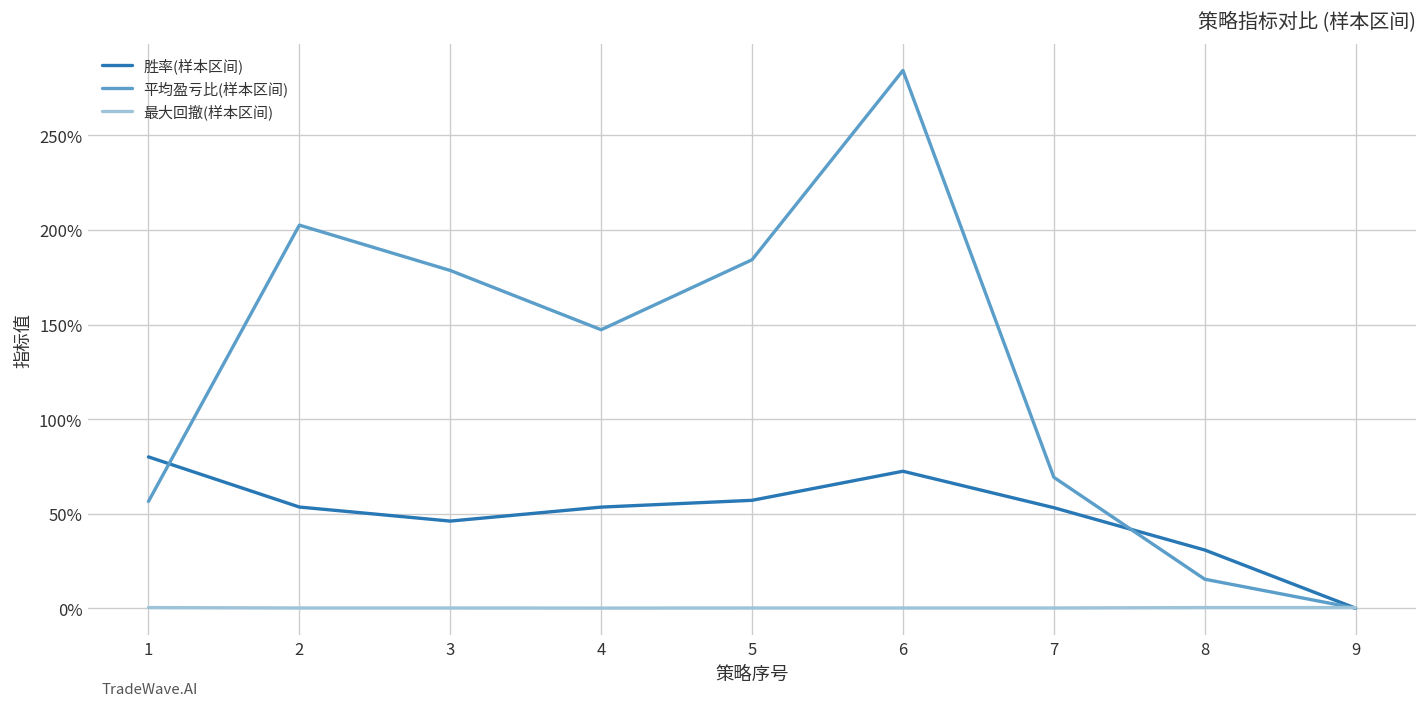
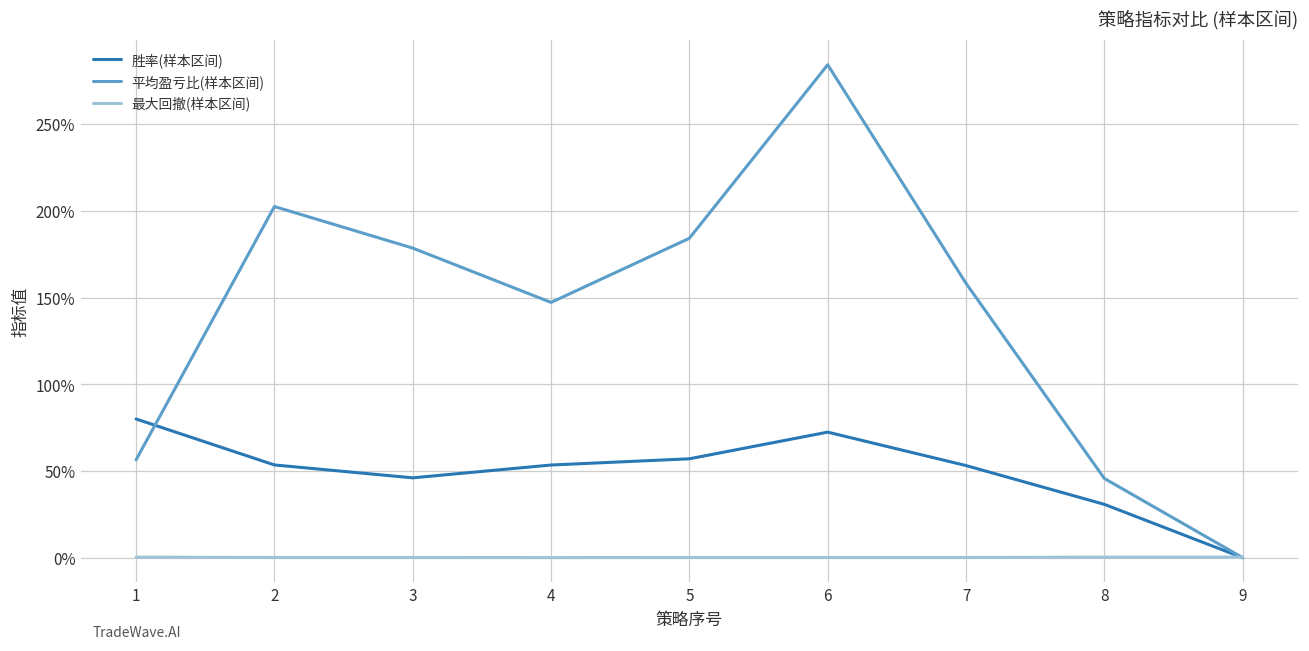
  {
    "胜率(样本区间)": {
      "1": "80%",
      "2": "53%",
      "3": "46%",
      "4": "53%",
      "5": "57%",
      "6": "72%",
      "7": "53%",
      "8": "31%"
    },
    "平均盈亏比(样本区间)": {
      "1": "56%",
      "2": "203%",
      "3": "179%",
      "4": "147%",
      "5": "184%",
      "6": "284%",
-     "7": "69%",
-     "8": "15%"
+     "7": "158%",
+     "8": "46%"
    },
    "最大回撤(样本区间)": {
      "1": "0%",
      "2": "0%",
      "3": "0%",
      "4": "0%",
      "5": "0%",
      "6": "0%",
      "7": "0%",
      "8": "0%"
    }
  }
